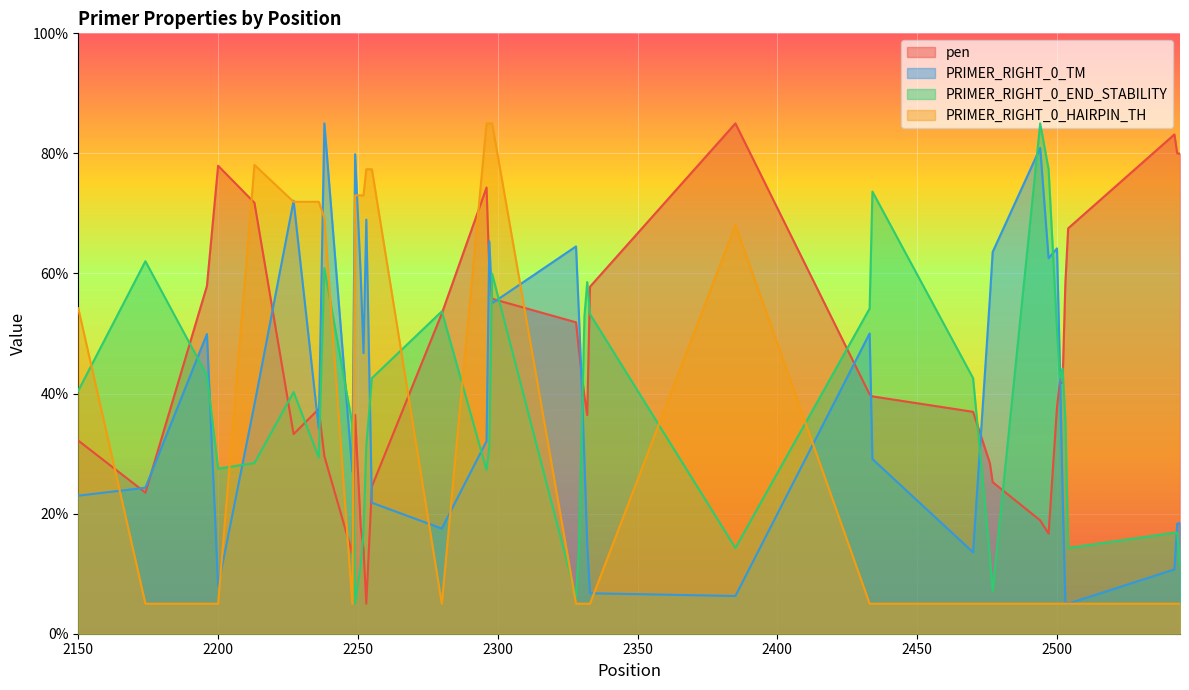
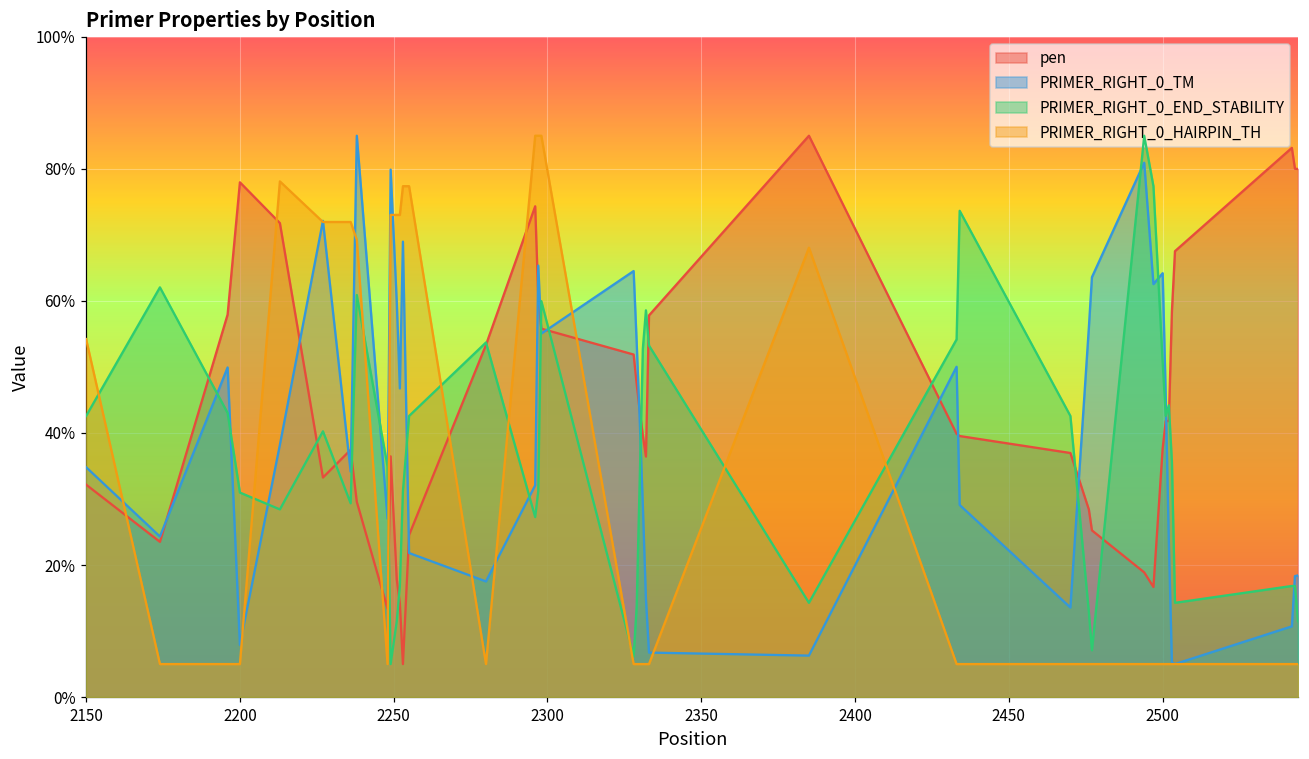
  {
    "pen": {
      "2150": "32%",
      "2200": "78%",
      "2500": "38%"
    },
    "PRIMER_RIGHT_0_TM": {
-     "2150": "23%",
+     "2150": "35%",
      "2200": "8%",
      "2500": "64%"
    },
    "PRIMER_RIGHT_0_END_STABILITY": {
-     "2150": "40%",
-     "2200": "27%",
+     "2150": "43%",
+     "2200": "31%",
      "2500": "51%"
    },
    "PRIMER_RIGHT_0_HAIRPIN_TH": {
      "2150": "54%",
      "2200": "5%",
      "2500": "5%"
    }
  }
